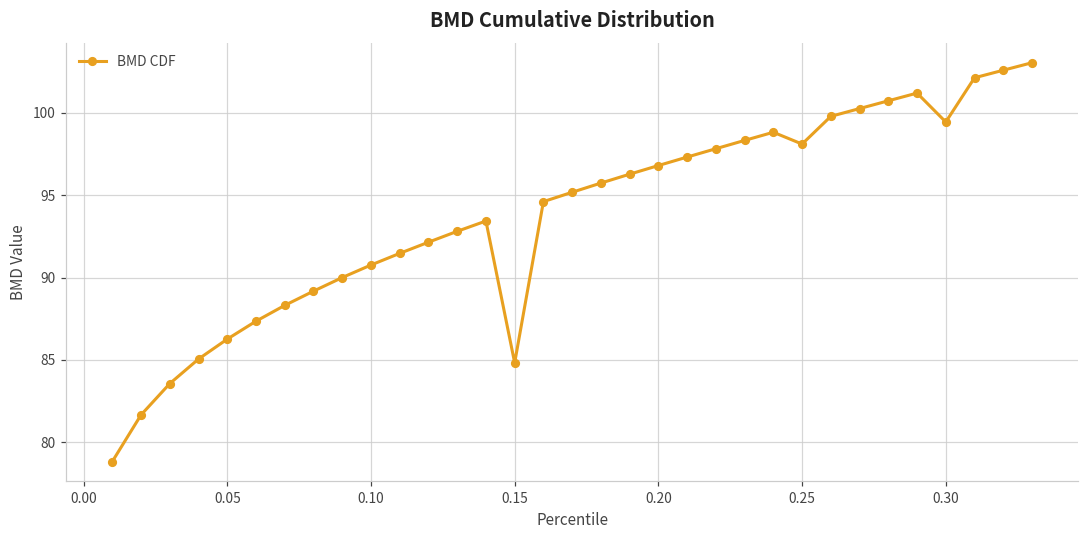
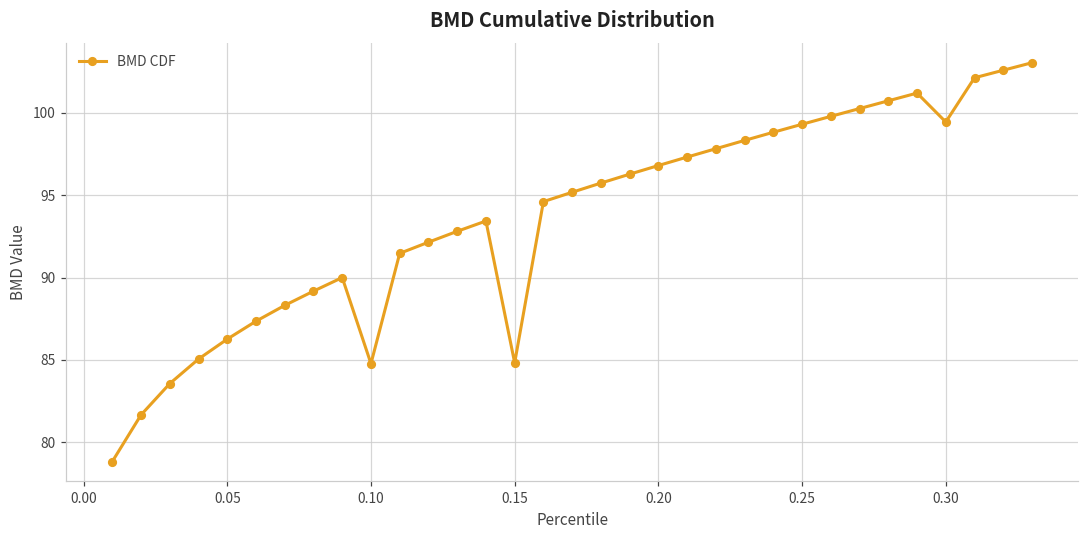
  {
    "0.05": 86.3,
-   "0.10": 90.8,
+   "0.10": 84.8,
    "0.15": 84.8,
    "0.20": 96.8,
-   "0.25": 98.1,
+   "0.25": 99.3,
    "0.30": 99.5
  }
